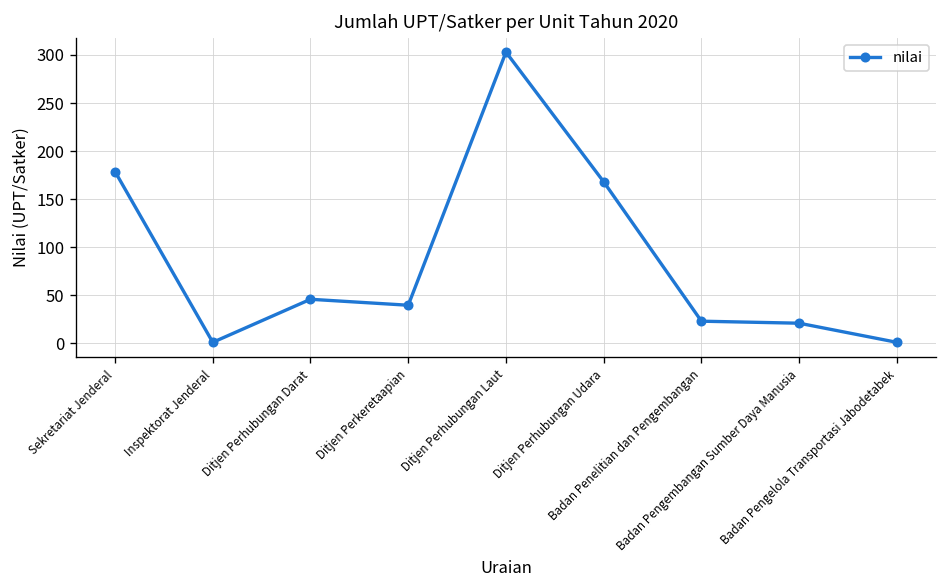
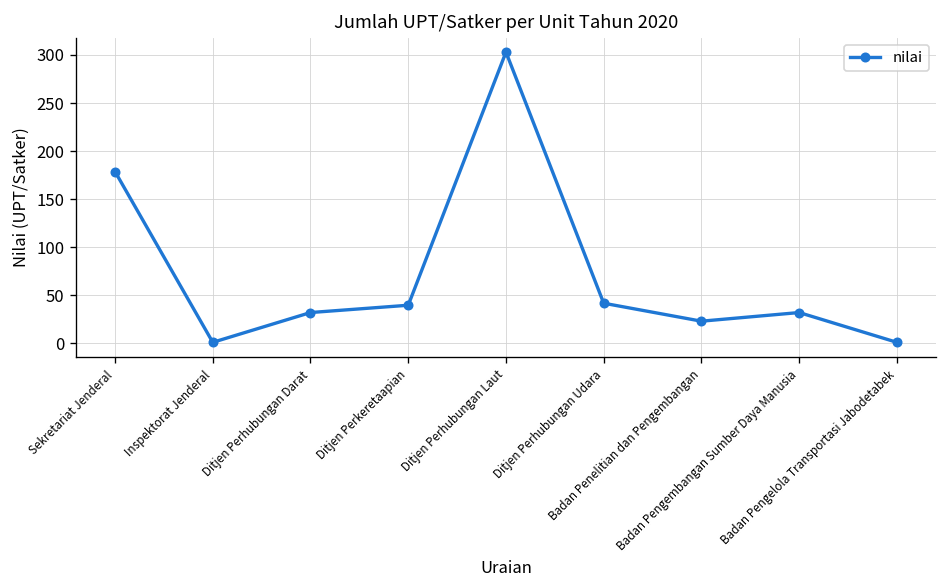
  {
    "Sekretariat Jenderal": 180,
    "Inspektorat Jenderal": 0,
-   "Ditjen Perhubungan Darat": 50,
+   "Ditjen Perhubungan Darat": 30,
    "Ditjen Perkeretaapian": 40,
    "Ditjen Perhubungan Laut": 300,
-   "Ditjen Perhubungan Udara": 170,
+   "Ditjen Perhubungan Udara": 40,
    "Badan Penelitian dan Pengembangan": 20,
-   "Badan Pengembangan Sumber Daya Manusia": 20,
+   "Badan Pengembangan Sumber Daya Manusia": 30,
    "Badan Pengelola Transportasi Jabodetabek": 0
  }
